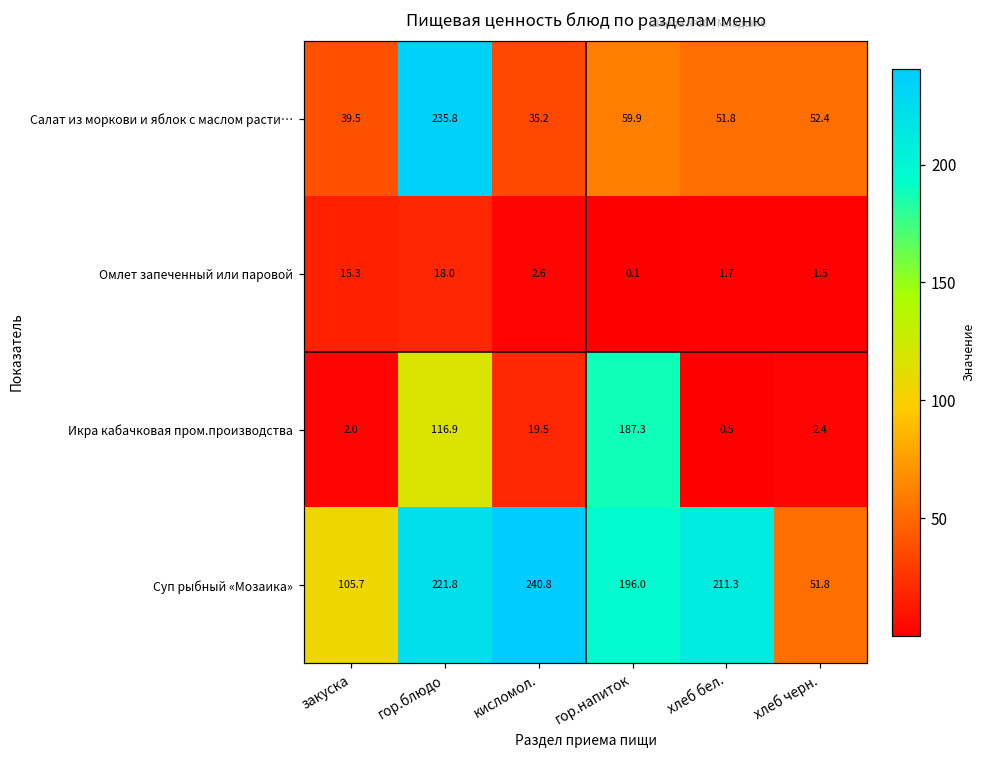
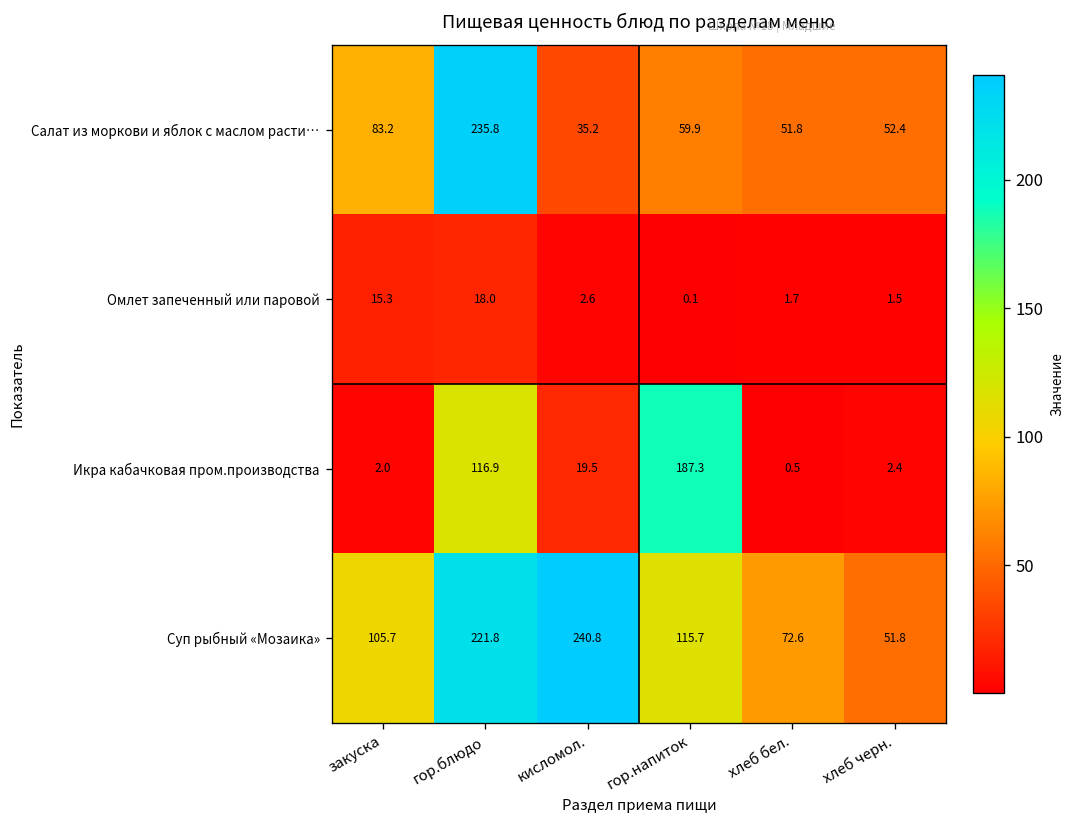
  {
    "Салат из моркови и яблок с маслом расти…": {
-     "закуска": 39.5,
+     "закуска": 83.2,
      "гор.блюдо": 235.8,
      "кисломол.": 35.2,
      "гор.напиток": 59.9,
      "хлеб бел.": 51.8,
      "хлеб черн.": 52.4
    },
    "Омлет запеченный или паровой": {
      "закуска": 15.3,
      "гор.блюдо": 18.0,
      "кисломол.": 2.6,
      "гор.напиток": 0.1,
      "хлеб бел.": 1.7,
      "хлеб черн.": 1.5
    },
    "Икра кабачковая пром.производства": {
      "закуска": 2.0,
      "гор.блюдо": 116.9,
      "кисломол.": 19.5,
      "гор.напиток": 187.3,
      "хлеб бел.": 0.5,
      "хлеб черн.": 2.4
    },
    "Суп рыбный «Мозаика»": {
      "закуска": 105.7,
      "гор.блюдо": 221.8,
      "кисломол.": 240.8,
-     "гор.напиток": 196.0,
-     "хлеб бел.": 211.3,
+     "гор.напиток": 115.7,
+     "хлеб бел.": 72.6,
      "хлеб черн.": 51.8
    }
  }
